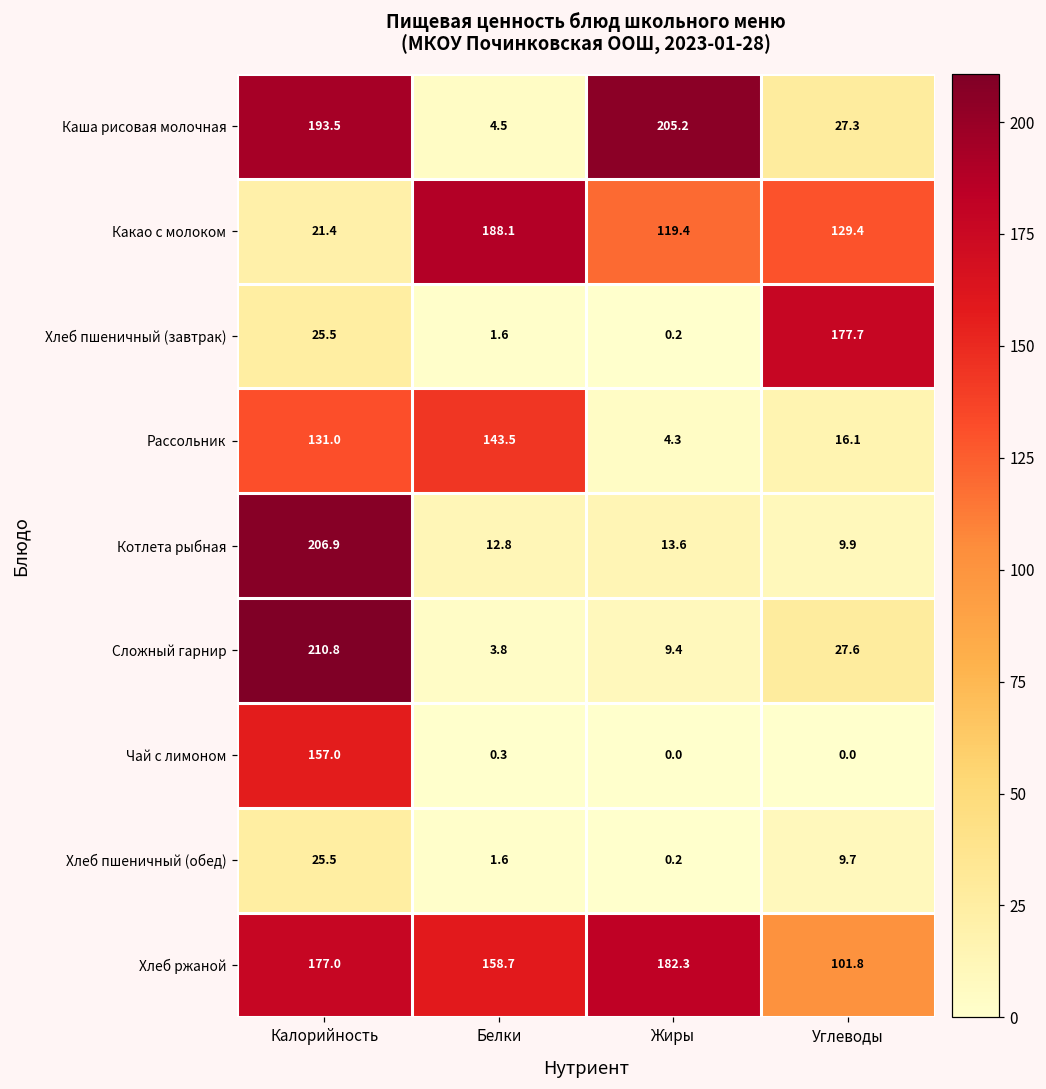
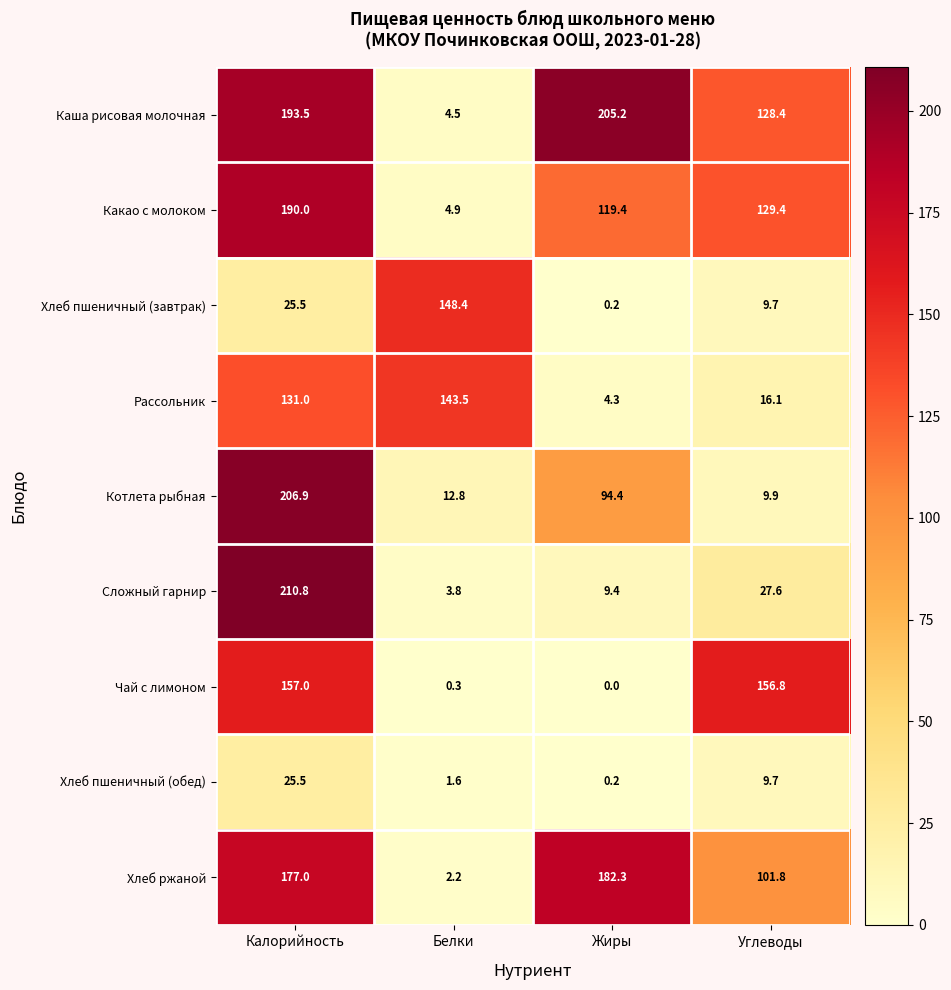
  {
    "Каша рисовая молочная": {
      "Калорийность": 193.5,
      "Белки": 4.5,
      "Жиры": 205.2,
-     "Углеводы": 27.3
+     "Углеводы": 128.4
    },
    "Какао с молоком": {
-     "Калорийность": 21.4,
-     "Белки": 188.1,
+     "Калорийность": 190.0,
+     "Белки": 4.9,
      "Жиры": 119.4,
      "Углеводы": 129.4
    },
    "Хлеб пшеничный (завтрак)": {
      "Калорийность": 25.5,
-     "Белки": 1.6,
+     "Белки": 148.4,
      "Жиры": 0.2,
-     "Углеводы": 177.7
+     "Углеводы": 9.7
    },
    "Рассольник": {
      "Калорийность": 131.0,
      "Белки": 143.5,
      "Жиры": 4.3,
      "Углеводы": 16.1
    },
    "Котлета рыбная": {
      "Калорийность": 206.9,
      "Белки": 12.8,
-     "Жиры": 13.6,
+     "Жиры": 94.4,
      "Углеводы": 9.9
    },
    "Сложный гарнир": {
      "Калорийность": 210.8,
      "Белки": 3.8,
      "Жиры": 9.4,
      "Углеводы": 27.6
    },
    "Чай с лимоном": {
      "Калорийность": 157.0,
      "Белки": 0.3,
      "Жиры": 0.0,
-     "Углеводы": 0.0
+     "Углеводы": 156.8
    },
    "Хлеб пшеничный (обед)": {
      "Калорийность": 25.5,
      "Белки": 1.6,
      "Жиры": 0.2,
      "Углеводы": 9.7
    },
    "Хлеб ржаной": {
      "Калорийность": 177.0,
-     "Белки": 158.7,
+     "Белки": 2.2,
      "Жиры": 182.3,
      "Углеводы": 101.8
    }
  }
